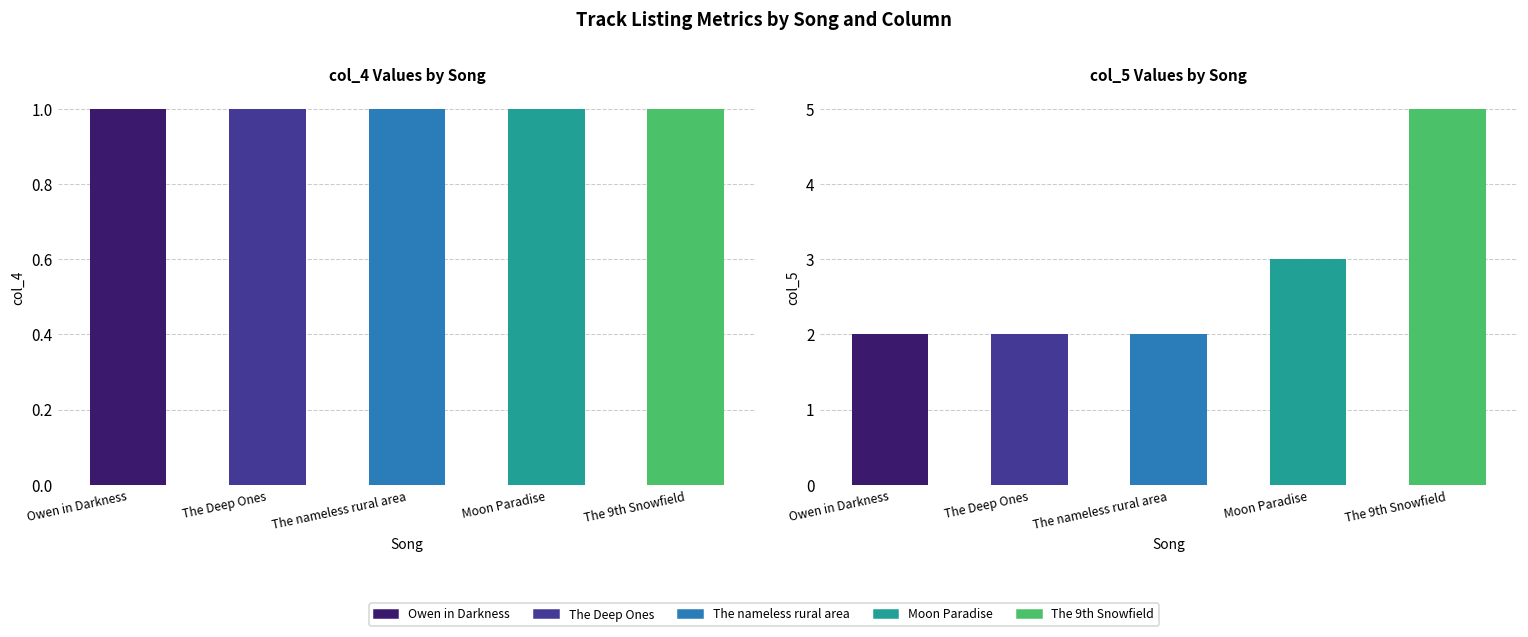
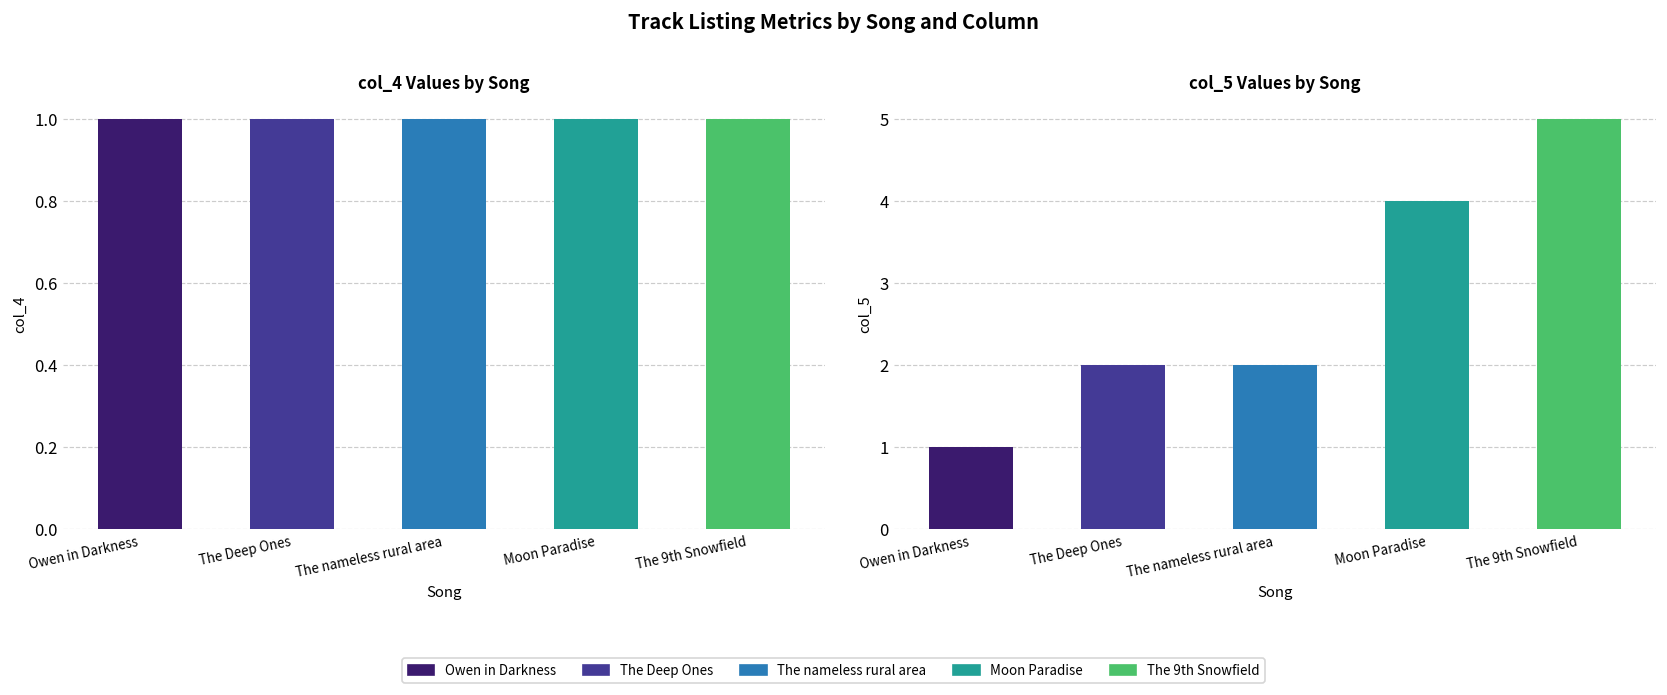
  {
    "col_4 Values by Song": {
      "Owen in Darkness": 1.00,
      "The Deep Ones": 1.00,
      "The nameless rural area": 1.00,
      "Moon Paradise": 1.00,
      "The 9th Snowfield": 1.00
    },
    "col_5 Values by Song": {
-     "Owen in Darkness": 2,
+     "Owen in Darkness": 1,
      "The Deep Ones": 2,
      "The nameless rural area": 2,
-     "Moon Paradise": 3,
+     "Moon Paradise": 4,
      "The 9th Snowfield": 5
    }
  }
